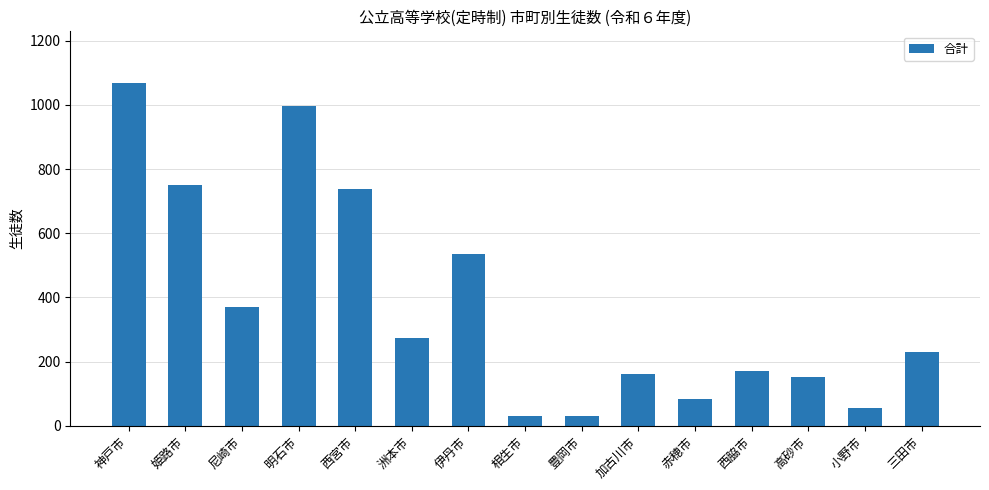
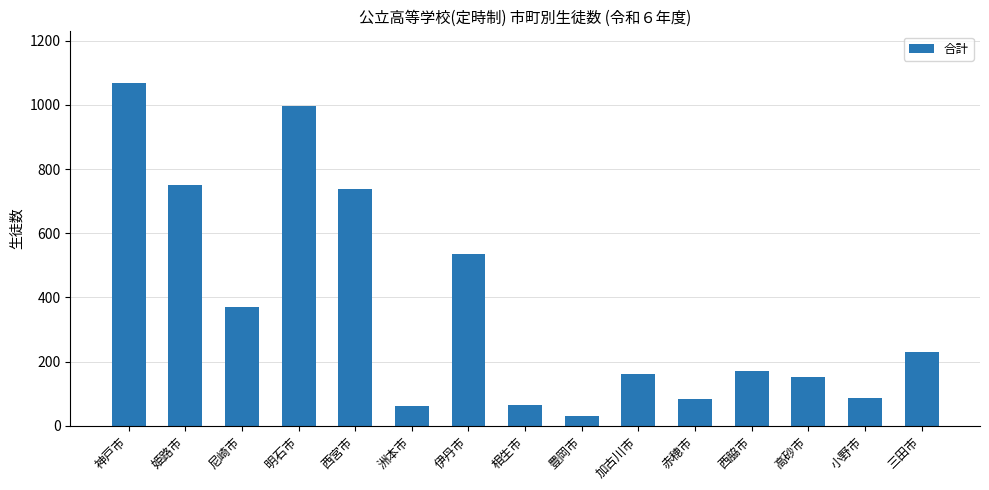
  {
    "神戸市": 1070,
    "姫路市": 750,
    "尼崎市": 370,
    "明石市": 1000,
    "西宮市": 740,
-   "洲本市": 270,
+   "洲本市": 60,
    "伊丹市": 540,
-   "相生市": 30,
+   "相生市": 60,
    "豊岡市": 30,
    "加古川市": 160,
    "赤穂市": 80,
    "西脇市": 170,
    "高砂市": 150,
-   "小野市": 50,
+   "小野市": 90,
    "三田市": 230
  }
